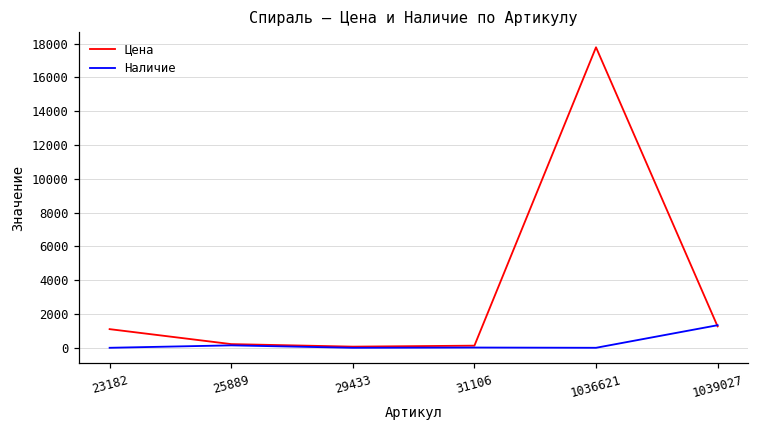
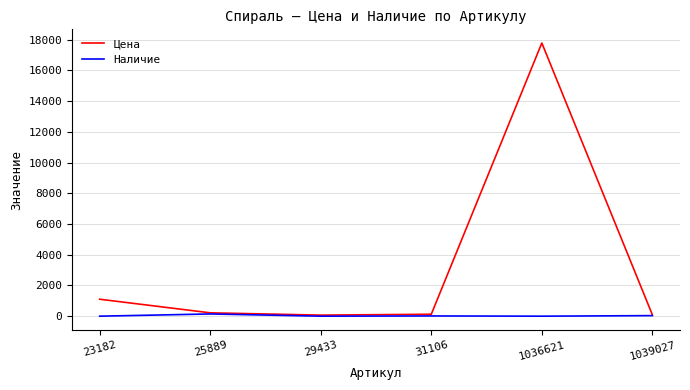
  {
    "Цена": {
      "23182": 1100,
      "1036621": 17800,
-     "1039027": 1300
+     "1039027": 100
    },
    "Наличие": {
      "23182": 0,
      "1036621": 0,
-     "1039027": 1300
+     "1039027": 0
    }
  }
